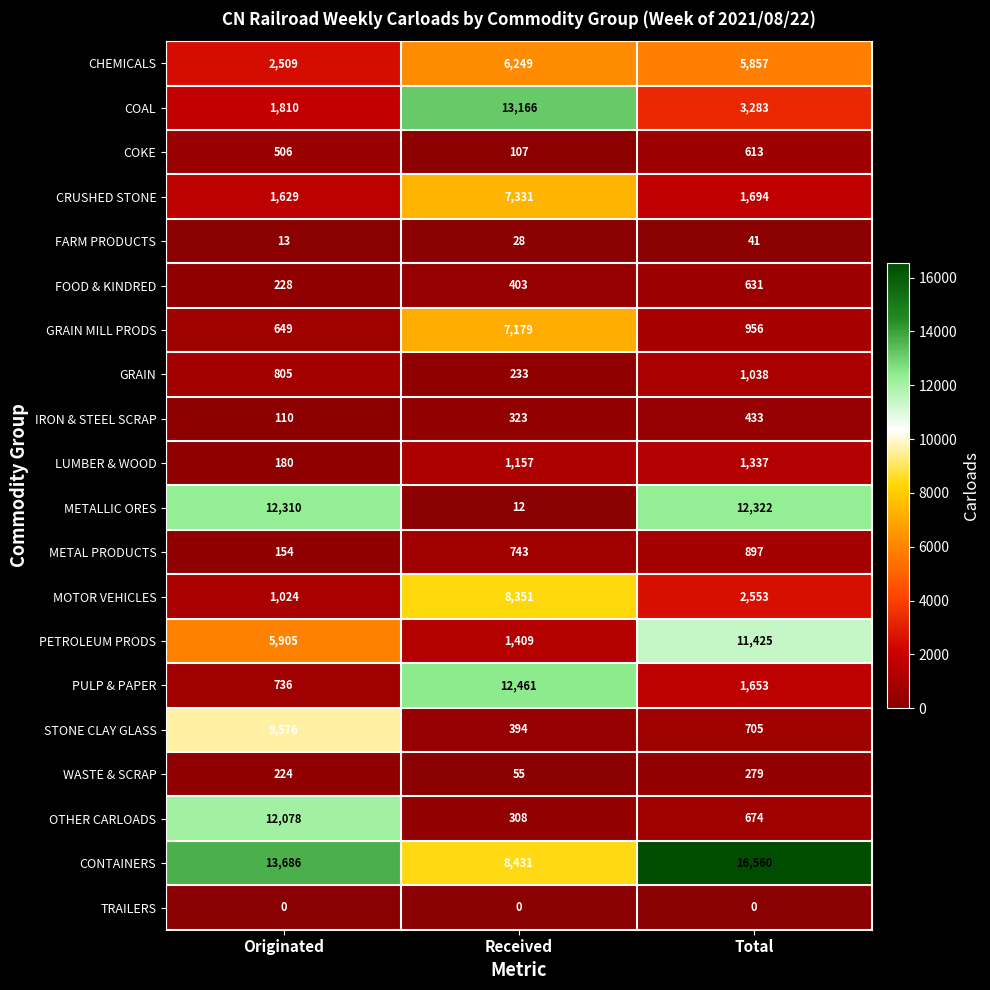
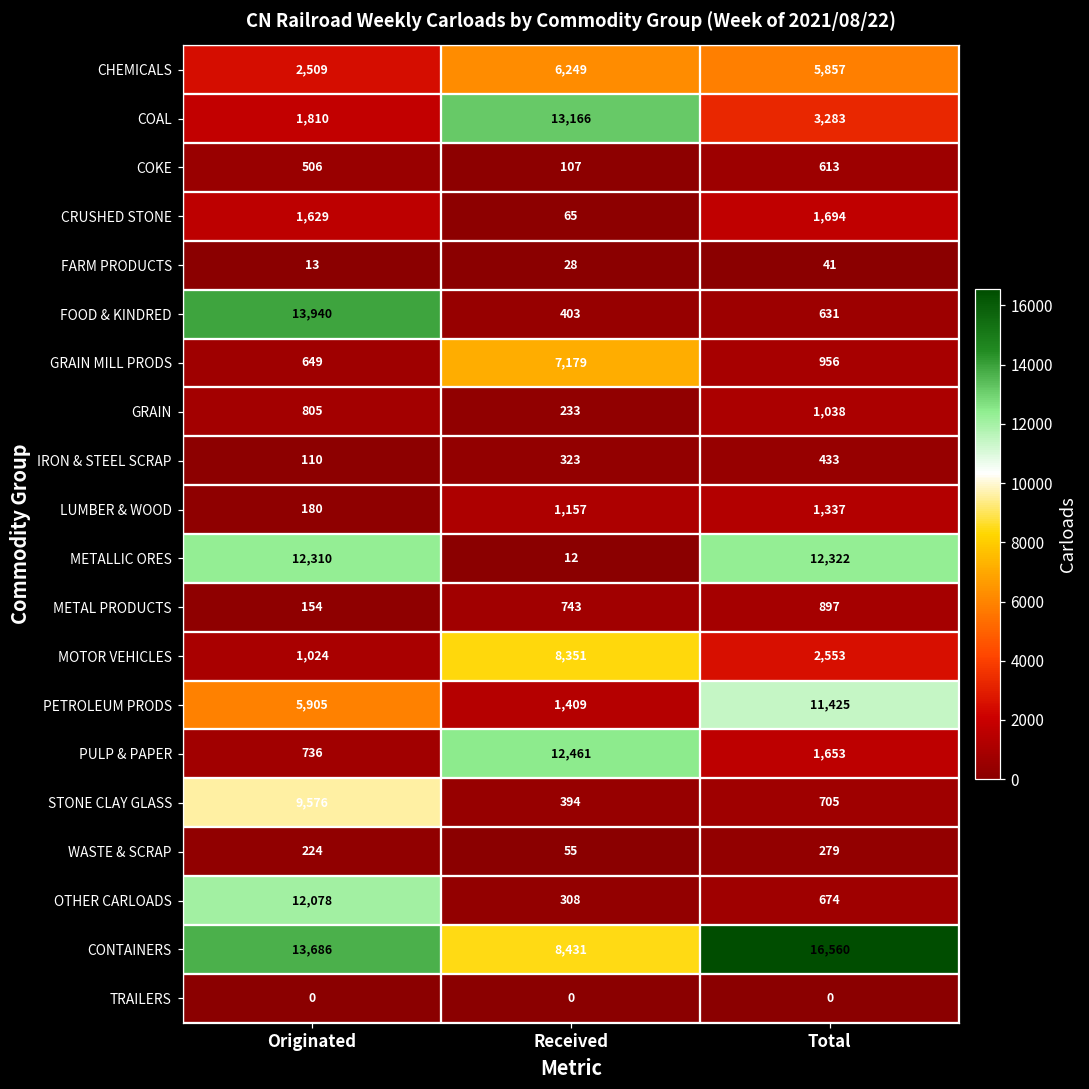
  {
    "CHEMICALS": {
      "Originated": "2,509",
      "Received": "6,249",
      "Total": "5,857"
    },
    "COAL": {
      "Originated": "1,810",
      "Received": "13,166",
      "Total": "3,283"
    },
    "COKE": {
      "Originated": "506",
      "Received": "107",
      "Total": "613"
    },
    "CRUSHED STONE": {
      "Originated": "1,629",
-     "Received": "7,331",
+     "Received": "65",
      "Total": "1,694"
    },
    "FARM PRODUCTS": {
      "Originated": "13",
      "Received": "28",
      "Total": "41"
    },
    "FOOD & KINDRED": {
-     "Originated": "228",
+     "Originated": "13,940",
      "Received": "403",
      "Total": "631"
    },
    "GRAIN MILL PRODS": {
      "Originated": "649",
      "Received": "7,179",
      "Total": "956"
    },
    "GRAIN": {
      "Originated": "805",
      "Received": "233",
      "Total": "1,038"
    },
    "IRON & STEEL SCRAP": {
      "Originated": "110",
      "Received": "323",
      "Total": "433"
    },
    "LUMBER & WOOD": {
      "Originated": "180",
      "Received": "1,157",
      "Total": "1,337"
    },
    "METALLIC ORES": {
      "Originated": "12,310",
      "Received": "12",
      "Total": "12,322"
    },
    "METAL PRODUCTS": {
      "Originated": "154",
      "Received": "743",
      "Total": "897"
    },
    "MOTOR VEHICLES": {
      "Originated": "1,024",
      "Received": "8,351",
      "Total": "2,553"
    },
    "PETROLEUM PRODS": {
      "Originated": "5,905",
      "Received": "1,409",
      "Total": "11,425"
    },
    "PULP & PAPER": {
      "Originated": "736",
      "Received": "12,461",
      "Total": "1,653"
    },
    "STONE CLAY GLASS": {
      "Originated": "9,576",
      "Received": "394",
      "Total": "705"
    },
    "WASTE & SCRAP": {
      "Originated": "224",
      "Received": "55",
      "Total": "279"
    },
    "OTHER CARLOADS": {
      "Originated": "12,078",
      "Received": "308",
      "Total": "674"
    },
    "CONTAINERS": {
      "Originated": "13,686",
      "Received": "8,431",
      "Total": "16,560"
    },
    "TRAILERS": {
      "Originated": "0",
      "Received": "0",
      "Total": "0"
    }
  }
